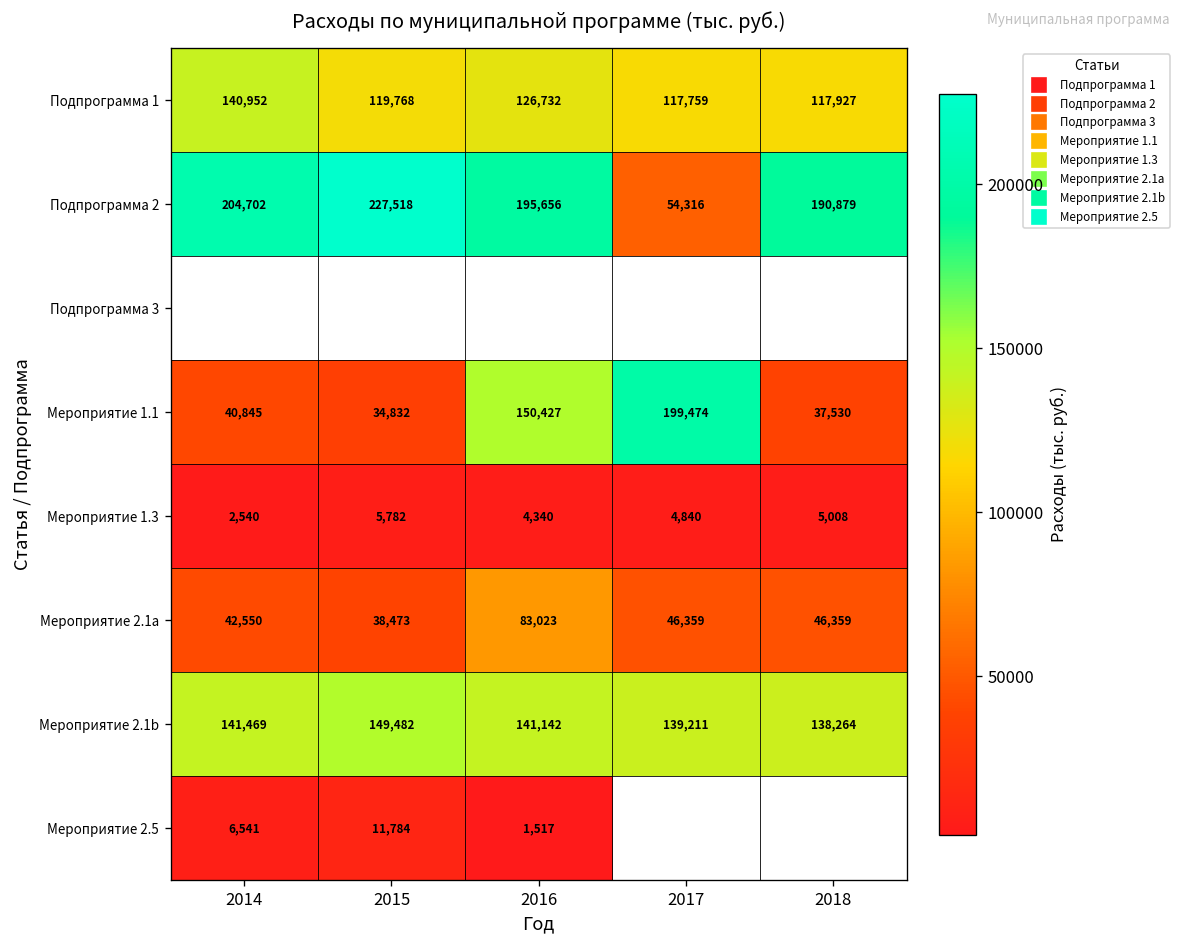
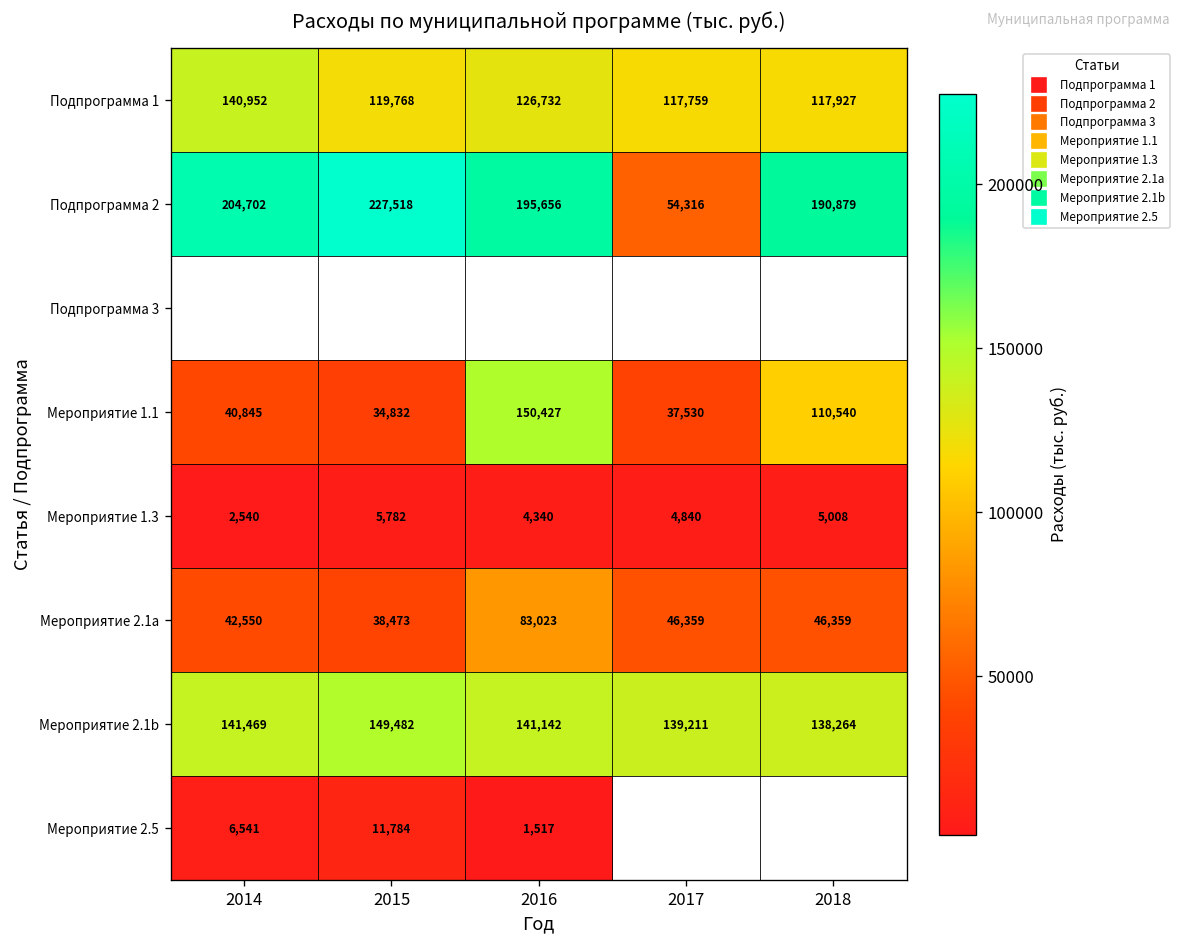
  {
    "Подпрограмма 1": {
      "2014": "140,952",
      "2015": "119,768",
      "2016": "126,732",
      "2017": "117,759",
      "2018": "117,927"
    },
    "Подпрограмма 2": {
      "2014": "204,702",
      "2015": "227,518",
      "2016": "195,656",
      "2017": "54,316",
      "2018": "190,879"
    },
    "Мероприятие 1.1": {
      "2014": "40,845",
      "2015": "34,832",
      "2016": "150,427",
-     "2017": "199,474",
-     "2018": "37,530"
+     "2017": "37,530",
+     "2018": "110,540"
    },
    "Мероприятие 1.3": {
      "2014": "2,540",
      "2015": "5,782",
      "2016": "4,340",
      "2017": "4,840",
      "2018": "5,008"
    },
    "Мероприятие 2.1a": {
      "2014": "42,550",
      "2015": "38,473",
      "2016": "83,023",
      "2017": "46,359",
      "2018": "46,359"
    },
    "Мероприятие 2.1b": {
      "2014": "141,469",
      "2015": "149,482",
      "2016": "141,142",
      "2017": "139,211",
      "2018": "138,264"
    },
    "Мероприятие 2.5": {
      "2014": "6,541",
      "2015": "11,784",
      "2016": "1,517"
    }
  }
